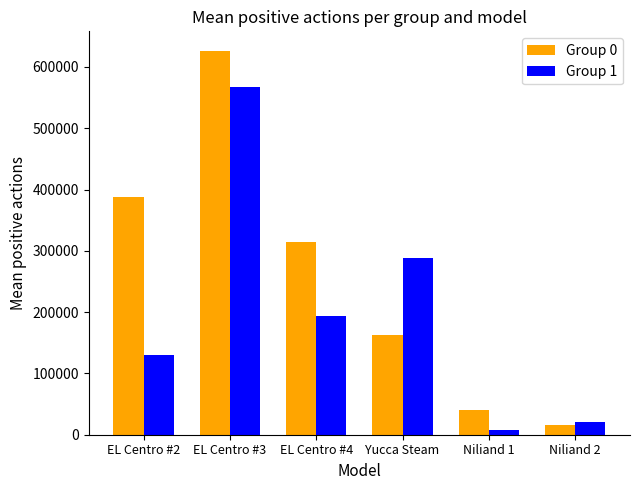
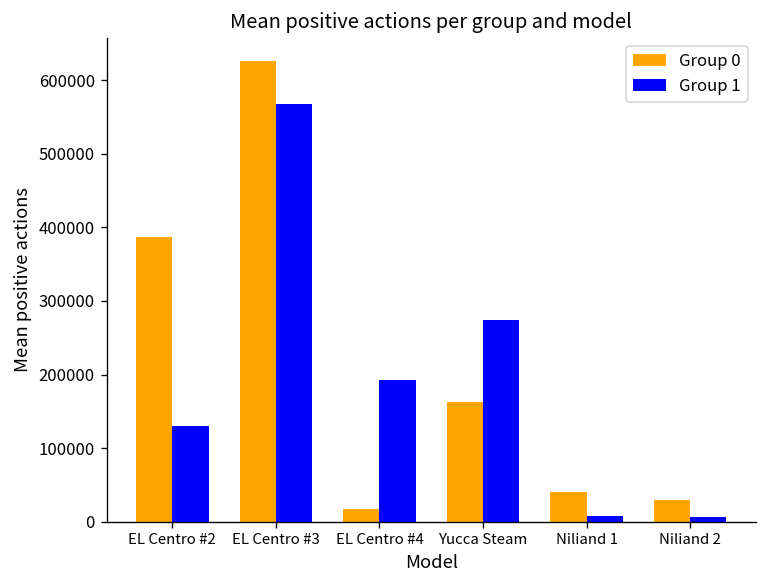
  {
    "Group 0": {
      "EL Centro #2": 390000,
      "EL Centro #3": 630000,
-     "EL Centro #4": 310000,
+     "EL Centro #4": 20000,
      "Yucca Steam": 160000,
      "Niliand 1": 40000,
-     "Niliand 2": 20000
+     "Niliand 2": 30000
    },
    "Group 1": {
      "EL Centro #2": 130000,
      "EL Centro #3": 570000,
      "EL Centro #4": 190000,
-     "Yucca Steam": 290000,
+     "Yucca Steam": 270000,
      "Niliand 1": 10000,
-     "Niliand 2": 20000
+     "Niliand 2": 10000
    }
  }
